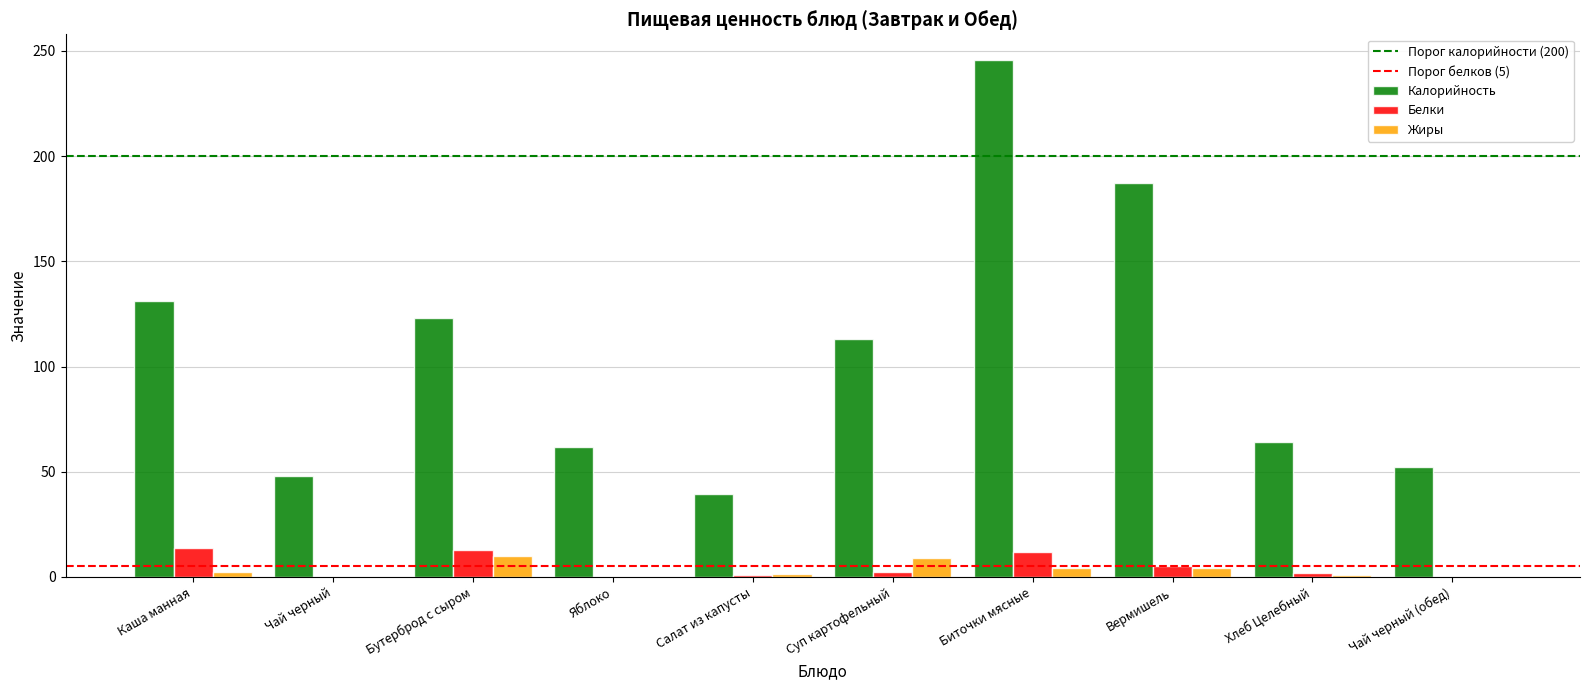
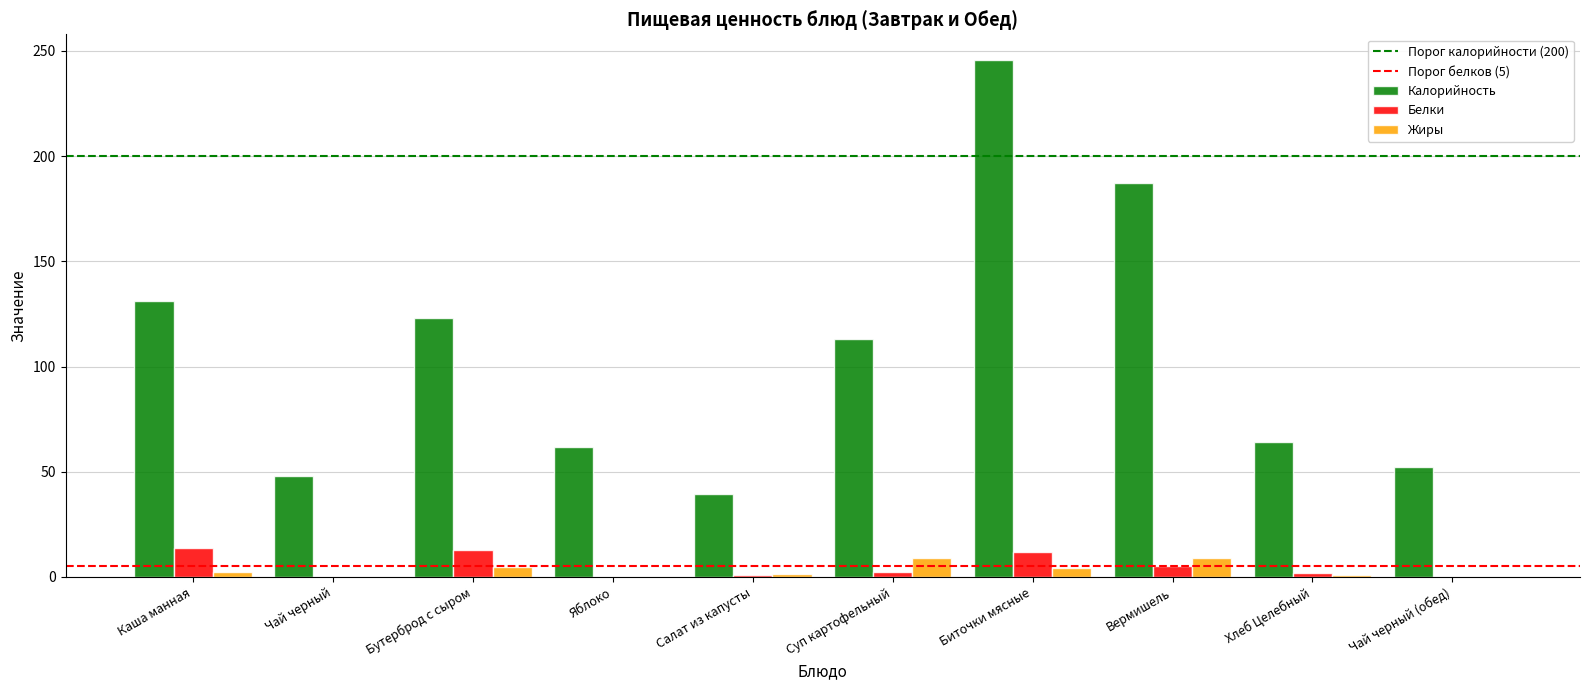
  {
    "Калорийность": {
      "Каша манная": 131,
      "Чай черный": 48,
      "Бутерброд с сыром": 123,
      "Яблоко": 62,
      "Салат из капусты": 40,
      "Суп картофельный": 113,
      "Биточки мясные": 246,
      "Вермишель": 187,
      "Хлеб Целебный": 64,
      "Чай черный (обед)": 52
    },
    "Белки": {
      "Каша манная": 14,
      "Чай черный": 0,
      "Бутерброд с сыром": 13,
      "Яблоко": 0,
      "Суп картофельный": 3,
      "Биточки мясные": 12,
      "Вермишель": 5,
      "Хлеб Целебный": 2,
      "Чай черный (обед)": 0
    },
    "Жиры": {
      "Каша манная": 2,
      "Чай черный": 0,
-     "Бутерброд с сыром": 10,
+     "Бутерброд с сыром": 5,
      "Яблоко": 0,
      "Салат из капусты": 1,
      "Суп картофельный": 9,
      "Биточки мясные": 4,
-     "Вермишель": 4,
+     "Вермишель": 9,
      "Чай черный (обед)": 0
    }
  }
